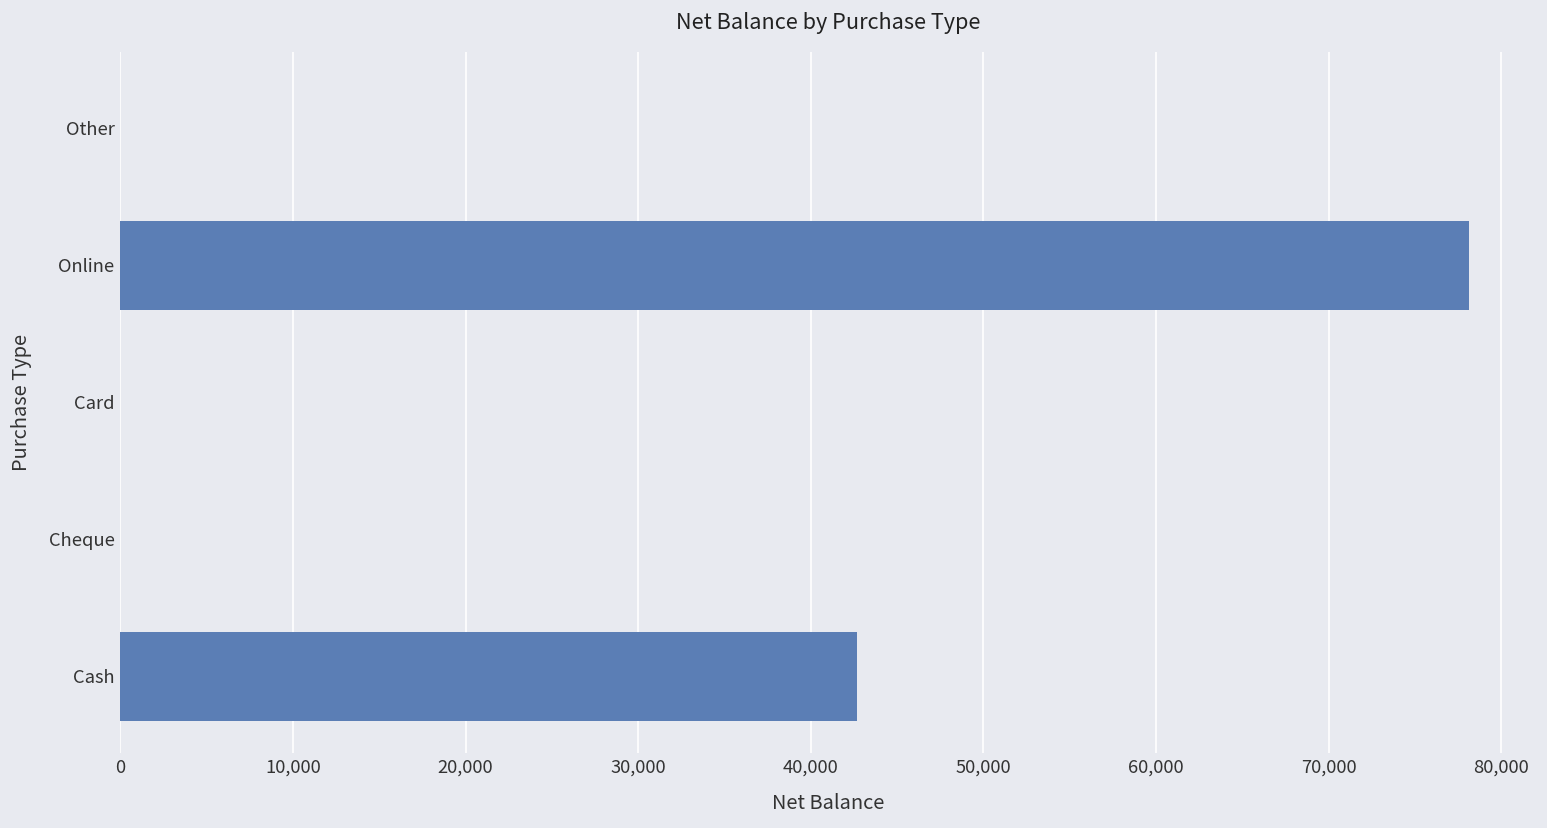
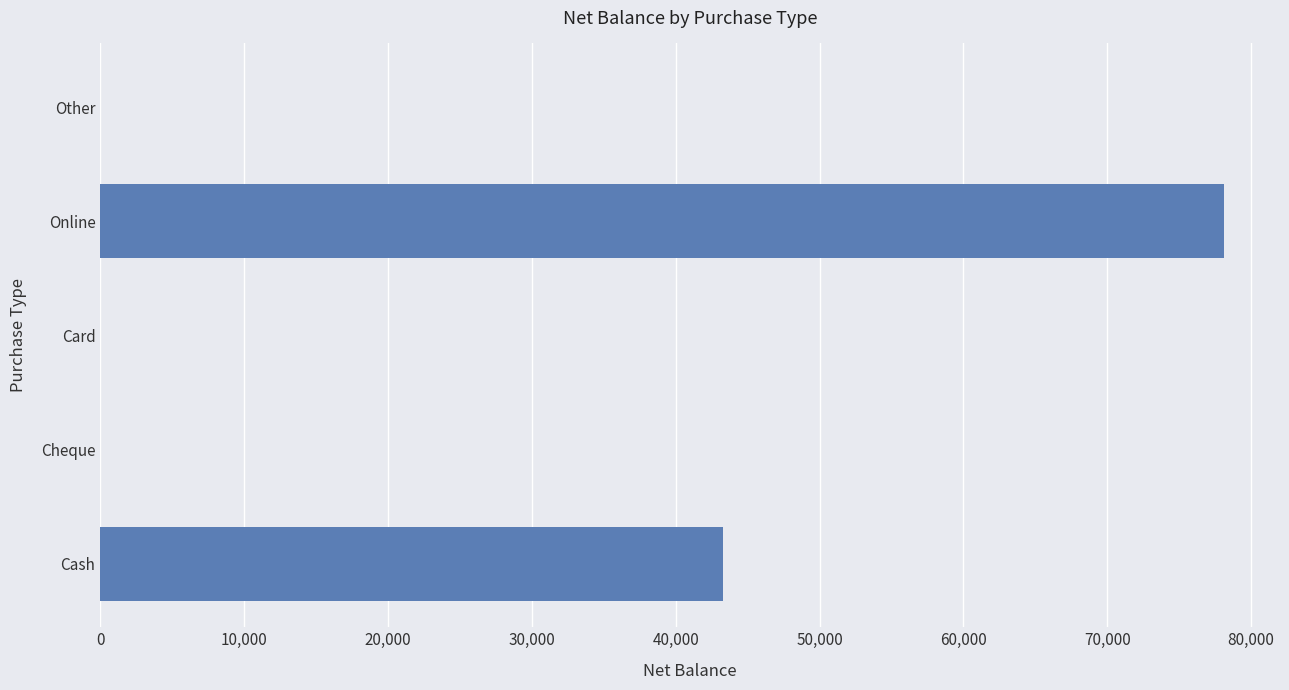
  {
    "Other": "0",
    "Online": "78,100",
    "Card": "0",
    "Cheque": "0",
-   "Cash": "42,700"
+   "Cash": "43,300"
  }
